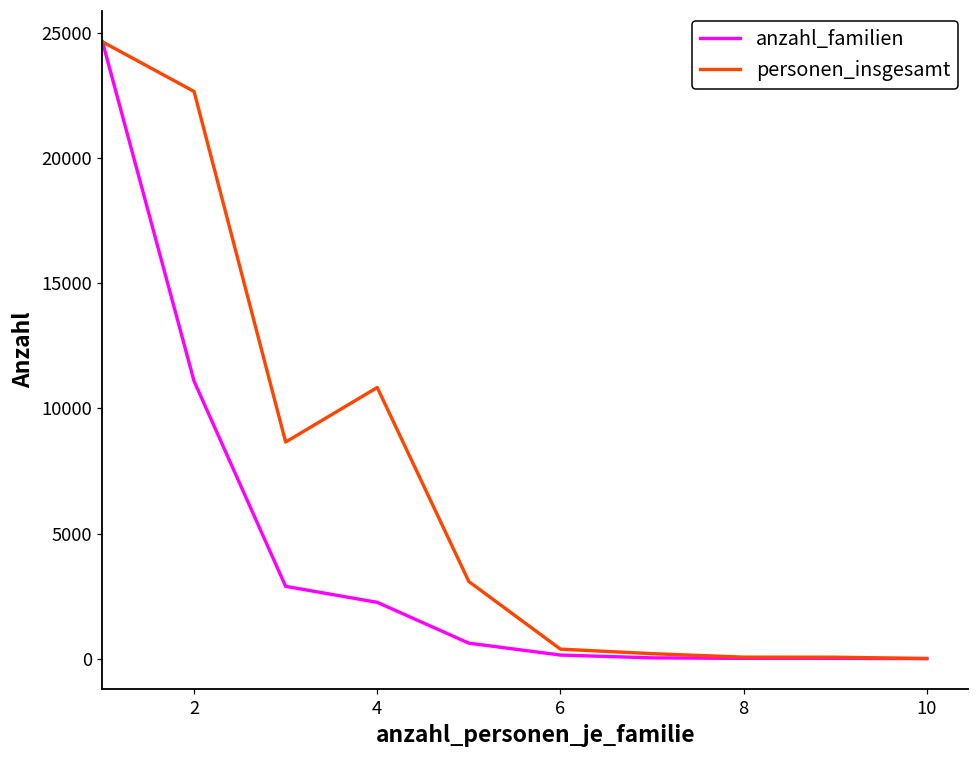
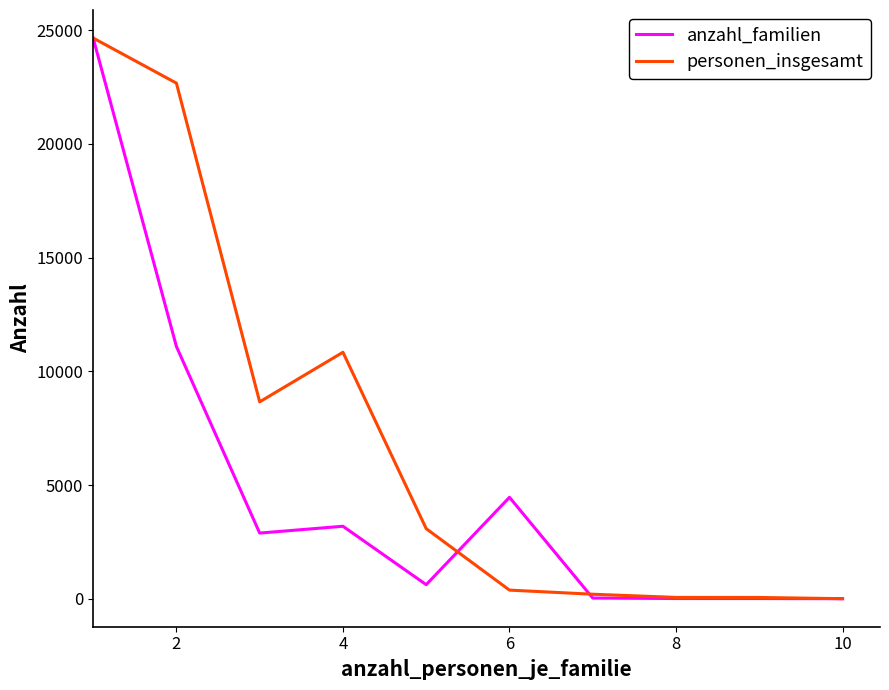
  {
    "anzahl_familien": {
      "2": 11100,
-     "4": 2200,
-     "6": 100
+     "4": 3200,
+     "6": 4500
    },
    "personen_insgesamt": {
      "2": 22700,
      "4": 10800,
      "6": 400
    }
  }
